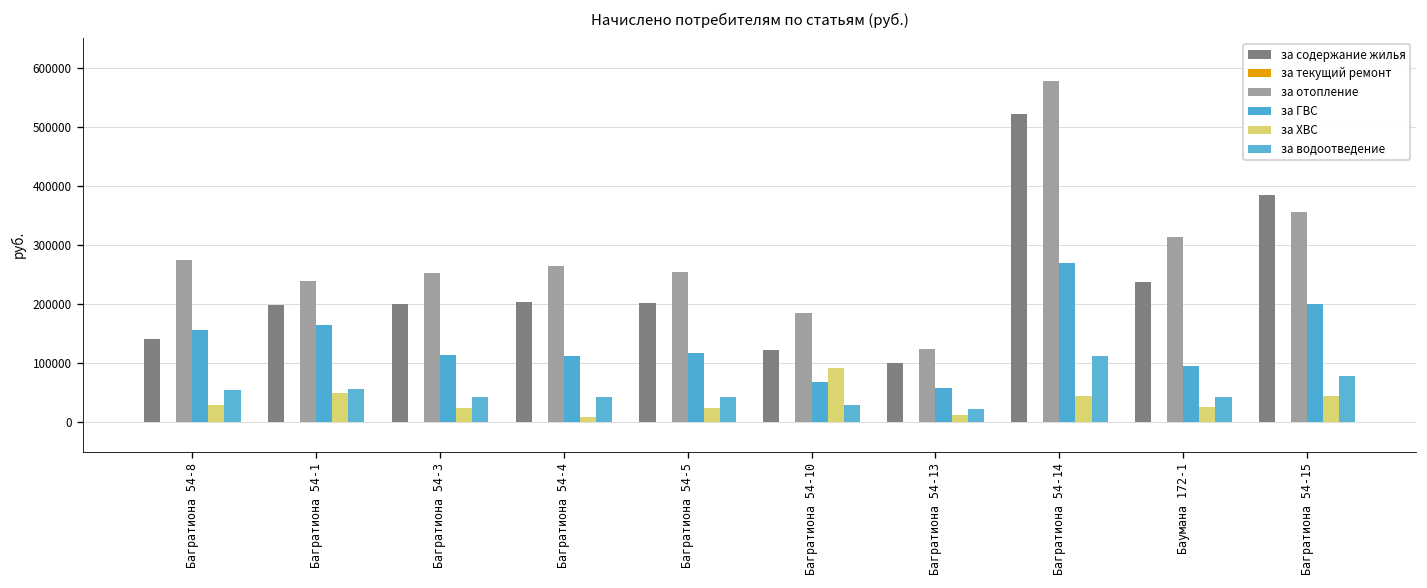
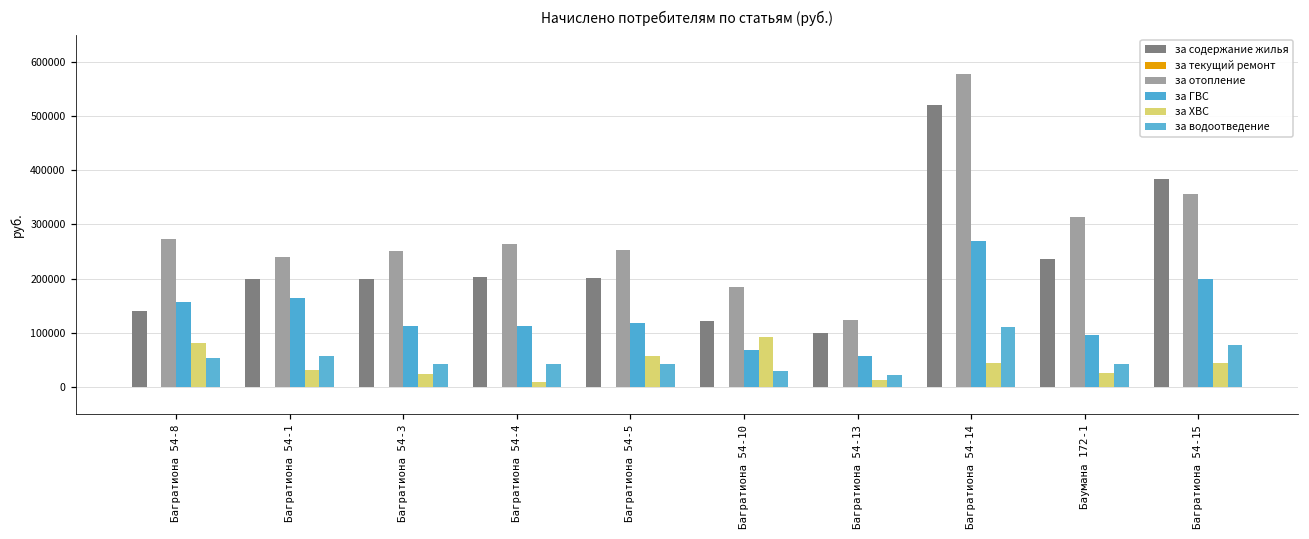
  {
    "за текущий ремонт": {
      "Багратиона 54-8": 0,
      "Багратиона 54-1": 0,
      "Багратиона 54-3": 0,
      "Багратиона 54-4": 0,
      "Багратиона 54-5": 0,
      "Багратиона 54-10": 0,
      "Багратиона 54-13": 0,
      "Багратиона 54-14": 0,
      "Баумана 172-1": 0,
      "Багратиона 54-15": 0
    },
    "за ХВС": {
-     "Багратиона 54-8": 30000,
-     "Багратиона 54-1": 50000,
+     "Багратиона 54-8": 80000,
+     "Багратиона 54-1": 30000,
      "Багратиона 54-3": 20000,
      "Багратиона 54-4": 10000,
-     "Багратиона 54-5": 20000,
+     "Багратиона 54-5": 60000,
      "Багратиона 54-10": 90000,
      "Багратиона 54-13": 10000,
      "Багратиона 54-14": 40000,
      "Баумана 172-1": 30000,
      "Багратиона 54-15": 40000
    }
  }
